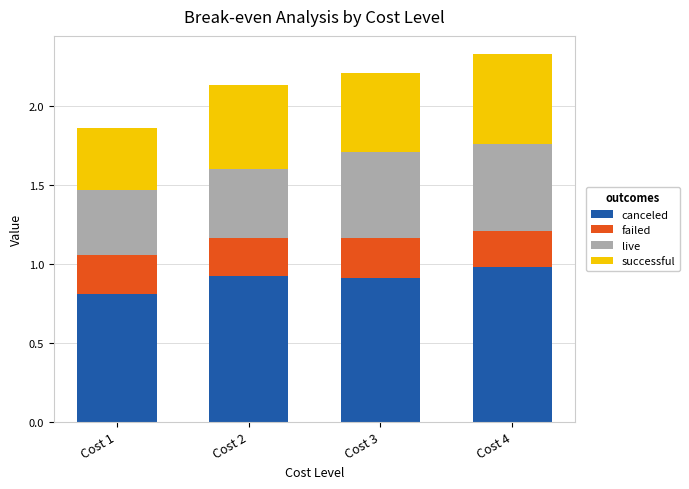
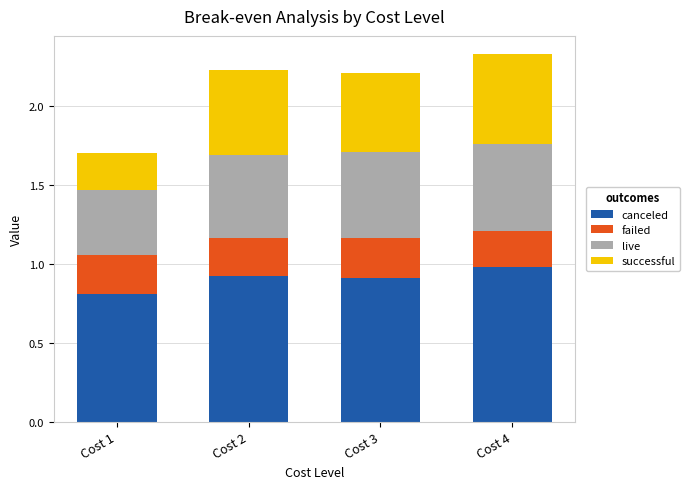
  {
    "canceled": {
      "Cost 1": 0.81,
      "Cost 2": 0.92,
      "Cost 3": 0.91,
      "Cost 4": 0.98
    },
    "failed": {
      "Cost 1": 0.24,
      "Cost 2": 0.24,
      "Cost 3": 0.26,
      "Cost 4": 0.23
    },
    "live": {
      "Cost 1": 0.41,
-     "Cost 2": 0.44,
+     "Cost 2": 0.53,
      "Cost 3": 0.54,
      "Cost 4": 0.55
    },
    "successful": {
-     "Cost 1": 0.39,
+     "Cost 1": 0.24,
      "Cost 2": 0.53,
      "Cost 3": 0.50,
      "Cost 4": 0.57
    }
  }
